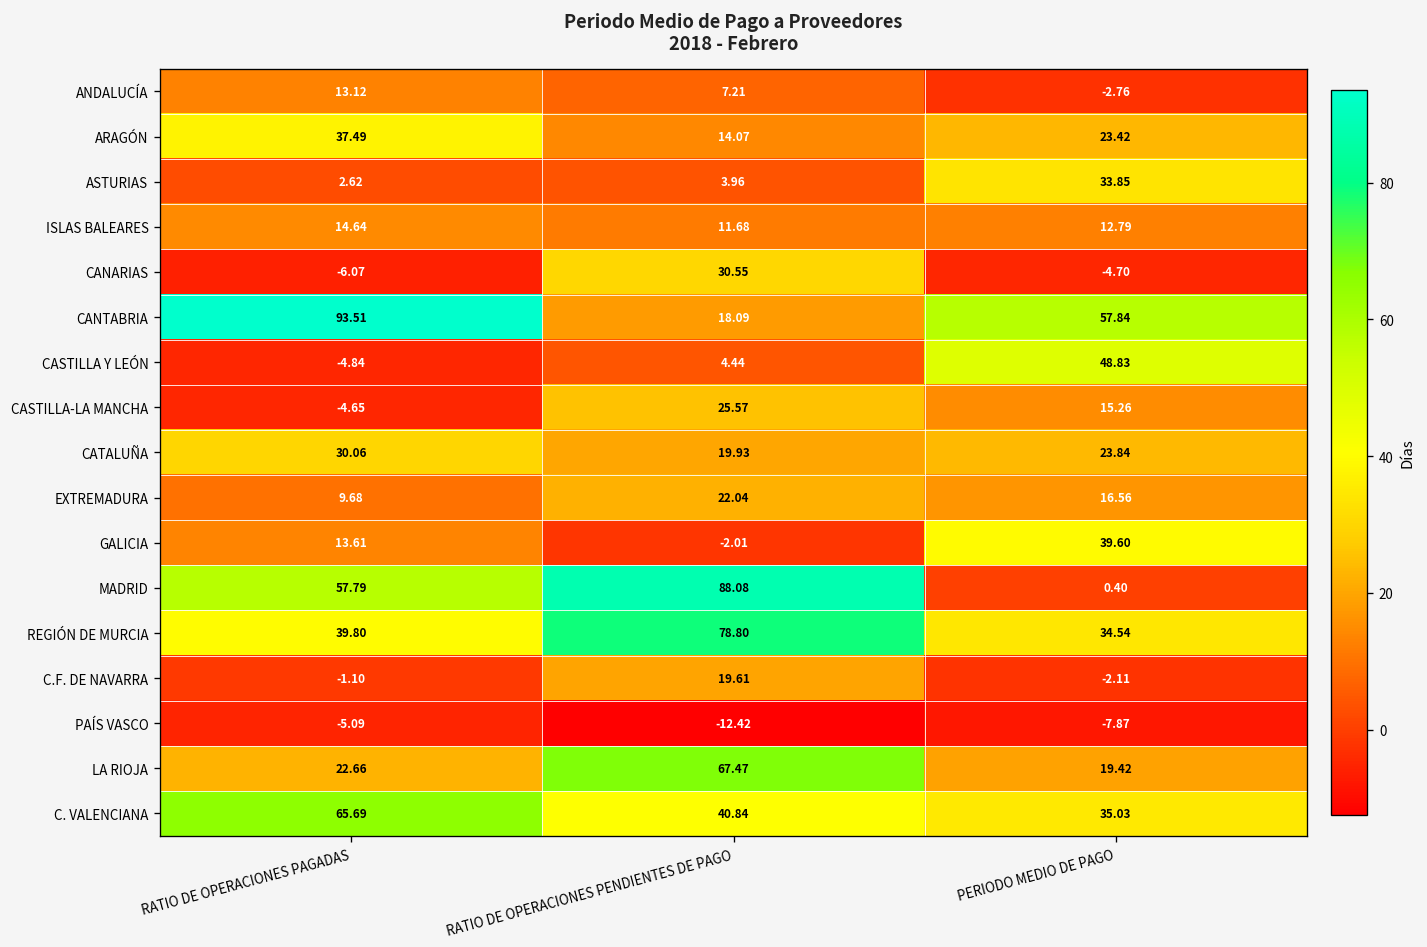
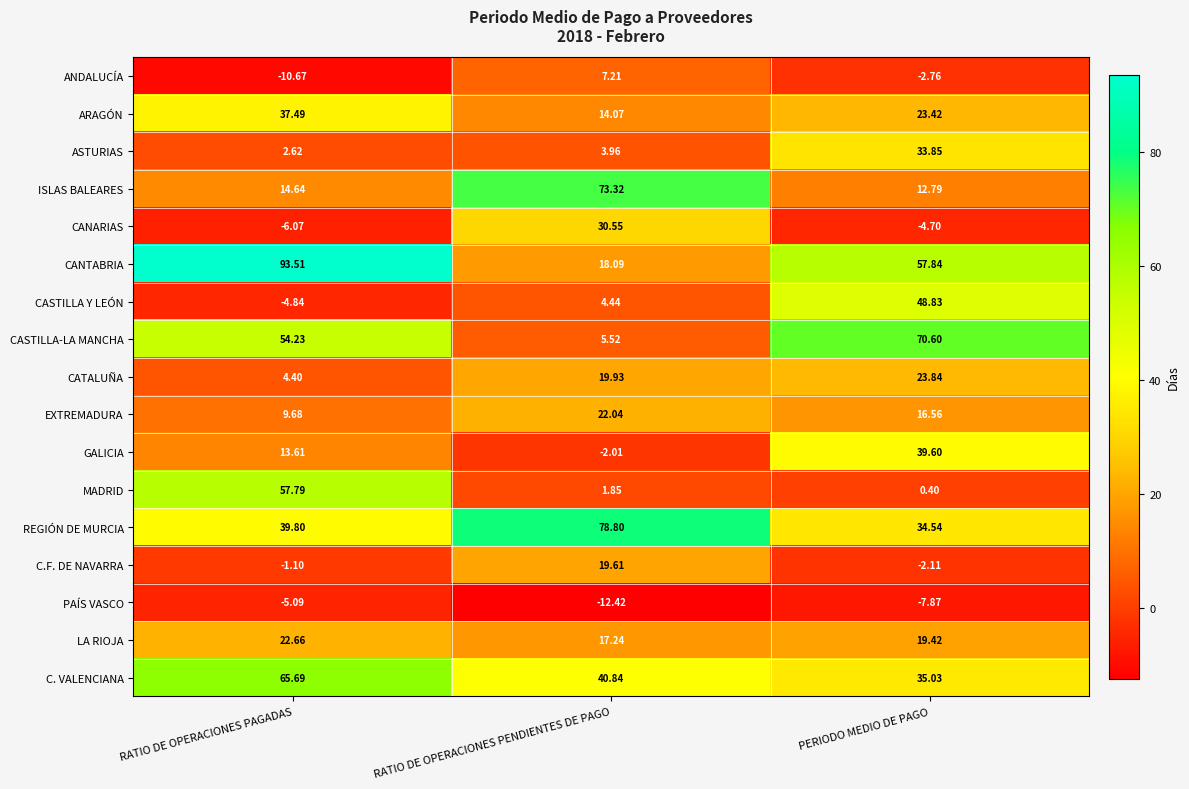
  {
    "ANDALUCÍA": {
-     "RATIO DE OPERACIONES PAGADAS": 13.12,
+     "RATIO DE OPERACIONES PAGADAS": -10.67,
      "RATIO DE OPERACIONES PENDIENTES DE PAGO": 7.21,
      "PERIODO MEDIO DE PAGO": -2.76
    },
    "ARAGÓN": {
      "RATIO DE OPERACIONES PAGADAS": 37.49,
      "RATIO DE OPERACIONES PENDIENTES DE PAGO": 14.07,
      "PERIODO MEDIO DE PAGO": 23.42
    },
    "ASTURIAS": {
      "RATIO DE OPERACIONES PAGADAS": 2.62,
      "RATIO DE OPERACIONES PENDIENTES DE PAGO": 3.96,
      "PERIODO MEDIO DE PAGO": 33.85
    },
    "ISLAS BALEARES": {
      "RATIO DE OPERACIONES PAGADAS": 14.64,
-     "RATIO DE OPERACIONES PENDIENTES DE PAGO": 11.68,
+     "RATIO DE OPERACIONES PENDIENTES DE PAGO": 73.32,
      "PERIODO MEDIO DE PAGO": 12.79
    },
    "CANARIAS": {
      "RATIO DE OPERACIONES PAGADAS": -6.07,
      "RATIO DE OPERACIONES PENDIENTES DE PAGO": 30.55,
      "PERIODO MEDIO DE PAGO": -4.70
    },
    "CANTABRIA": {
      "RATIO DE OPERACIONES PAGADAS": 93.51,
      "RATIO DE OPERACIONES PENDIENTES DE PAGO": 18.09,
      "PERIODO MEDIO DE PAGO": 57.84
    },
    "CASTILLA Y LEÓN": {
      "RATIO DE OPERACIONES PAGADAS": -4.84,
      "RATIO DE OPERACIONES PENDIENTES DE PAGO": 4.44,
      "PERIODO MEDIO DE PAGO": 48.83
    },
    "CASTILLA-LA MANCHA": {
-     "RATIO DE OPERACIONES PAGADAS": -4.65,
-     "RATIO DE OPERACIONES PENDIENTES DE PAGO": 25.57,
-     "PERIODO MEDIO DE PAGO": 15.26
+     "RATIO DE OPERACIONES PAGADAS": 54.23,
+     "RATIO DE OPERACIONES PENDIENTES DE PAGO": 5.52,
+     "PERIODO MEDIO DE PAGO": 70.60
    },
    "CATALUÑA": {
-     "RATIO DE OPERACIONES PAGADAS": 30.06,
+     "RATIO DE OPERACIONES PAGADAS": 4.40,
      "RATIO DE OPERACIONES PENDIENTES DE PAGO": 19.93,
      "PERIODO MEDIO DE PAGO": 23.84
    },
    "EXTREMADURA": {
      "RATIO DE OPERACIONES PAGADAS": 9.68,
      "RATIO DE OPERACIONES PENDIENTES DE PAGO": 22.04,
      "PERIODO MEDIO DE PAGO": 16.56
    },
    "GALICIA": {
      "RATIO DE OPERACIONES PAGADAS": 13.61,
      "RATIO DE OPERACIONES PENDIENTES DE PAGO": -2.01,
      "PERIODO MEDIO DE PAGO": 39.60
    },
    "MADRID": {
      "RATIO DE OPERACIONES PAGADAS": 57.79,
-     "RATIO DE OPERACIONES PENDIENTES DE PAGO": 88.08,
+     "RATIO DE OPERACIONES PENDIENTES DE PAGO": 1.85,
      "PERIODO MEDIO DE PAGO": 0.40
    },
    "REGIÓN DE MURCIA": {
      "RATIO DE OPERACIONES PAGADAS": 39.80,
      "RATIO DE OPERACIONES PENDIENTES DE PAGO": 78.80,
      "PERIODO MEDIO DE PAGO": 34.54
    },
    "C.F. DE NAVARRA": {
      "RATIO DE OPERACIONES PAGADAS": -1.10,
      "RATIO DE OPERACIONES PENDIENTES DE PAGO": 19.61,
      "PERIODO MEDIO DE PAGO": -2.11
    },
    "PAÍS VASCO": {
      "RATIO DE OPERACIONES PAGADAS": -5.09,
      "RATIO DE OPERACIONES PENDIENTES DE PAGO": -12.42,
      "PERIODO MEDIO DE PAGO": -7.87
    },
    "LA RIOJA": {
      "RATIO DE OPERACIONES PAGADAS": 22.66,
-     "RATIO DE OPERACIONES PENDIENTES DE PAGO": 67.47,
+     "RATIO DE OPERACIONES PENDIENTES DE PAGO": 17.24,
      "PERIODO MEDIO DE PAGO": 19.42
    },
    "C. VALENCIANA": {
      "RATIO DE OPERACIONES PAGADAS": 65.69,
      "RATIO DE OPERACIONES PENDIENTES DE PAGO": 40.84,
      "PERIODO MEDIO DE PAGO": 35.03
    }
  }
